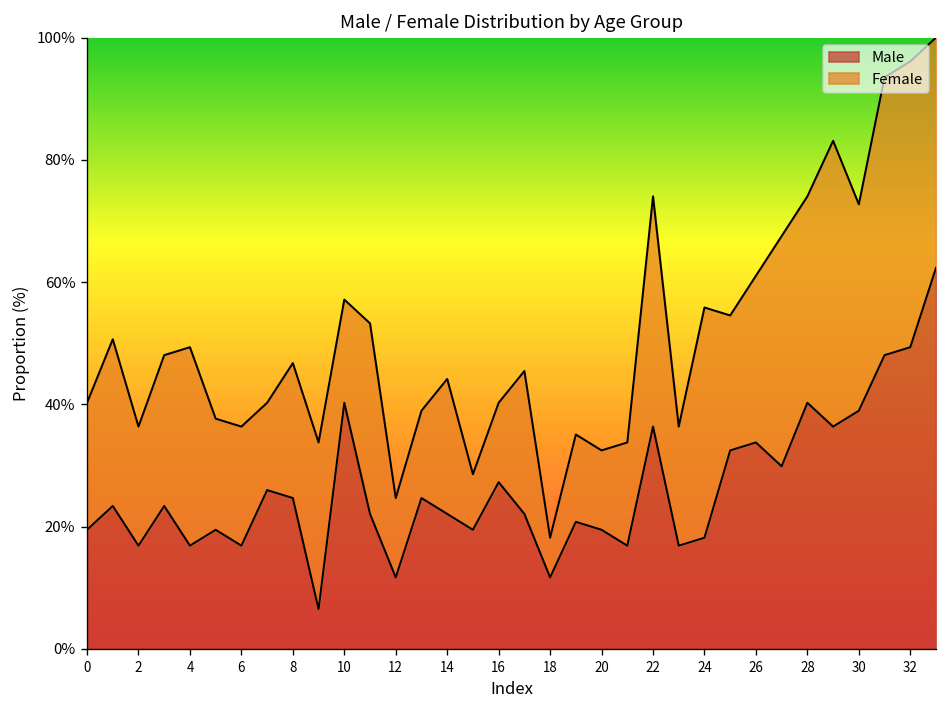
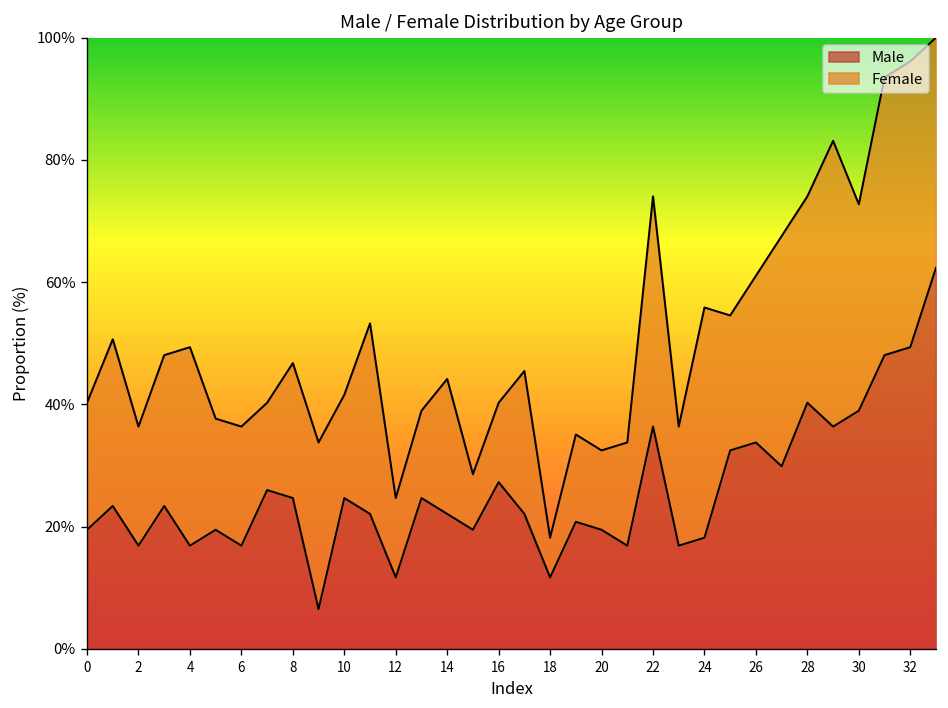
  {
    "Male": {
      "0": "19%",
      "2": "17%",
      "4": "17%",
      "6": "17%",
      "8": "25%",
-     "10": "40%",
+     "10": "25%",
      "12": "12%",
      "14": "22%",
      "16": "27%",
      "18": "12%",
      "20": "19%",
      "22": "36%",
      "24": "18%",
      "26": "34%",
      "28": "40%",
      "30": "39%",
      "32": "49%"
    },
    "Female": {
      "0": "21%",
      "2": "19%",
      "4": "32%",
      "6": "19%",
      "8": "22%",
      "10": "17%",
      "12": "13%",
      "14": "22%",
      "16": "13%",
      "18": "6%",
      "20": "13%",
      "22": "38%",
      "24": "38%",
      "26": "27%",
      "28": "34%",
      "30": "34%"
    }
  }
